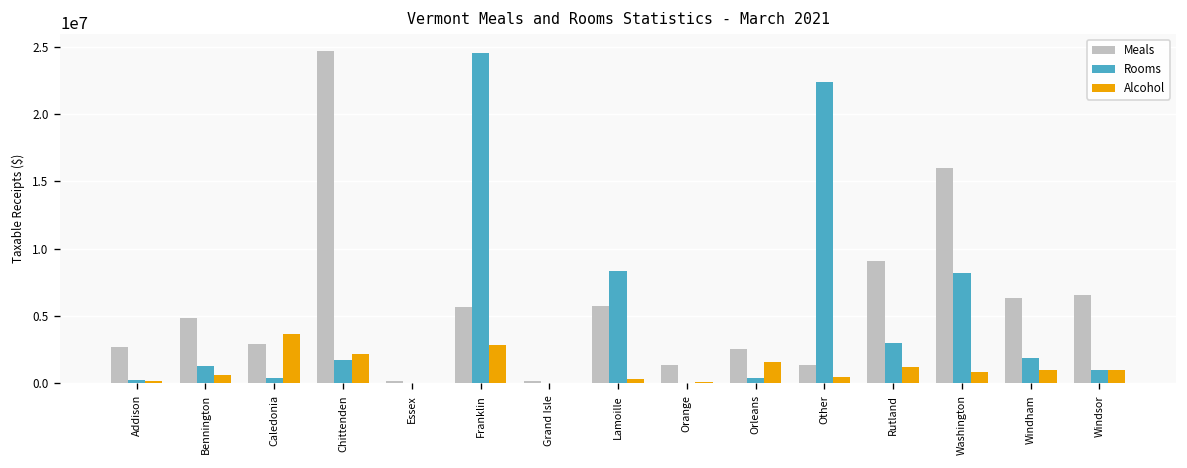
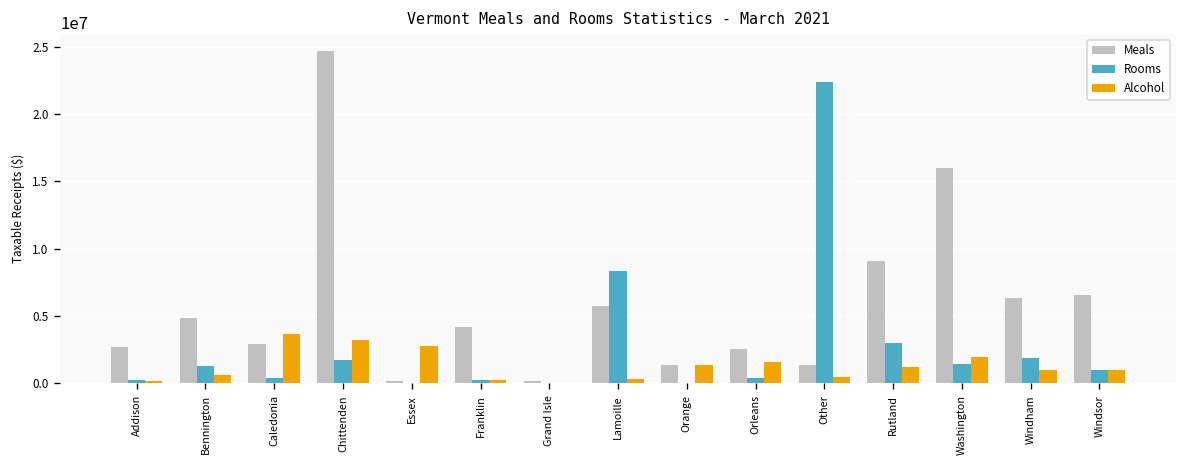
  {
    "Meals": {
      "Addison": 2700000,
      "Bennington": 4900000,
      "Caledonia": 2900000,
      "Chittenden": 24700000,
-     "Franklin": 5700000,
+     "Franklin": 4200000,
      "Lamoille": 5800000,
      "Orange": 1300000,
      "Orleans": 2500000,
      "Other": 1400000,
      "Rutland": 9100000,
      "Washington": 16000000,
      "Windham": 6300000,
      "Windsor": 6600000
    },
    "Rooms": {
      "Addison": 300000,
      "Bennington": 1300000,
      "Caledonia": 400000,
      "Chittenden": 1700000,
      "Essex": 0,
-     "Franklin": 24600000,
+     "Franklin": 300000,
      "Grand Isle": 0,
      "Lamoille": 8300000,
      "Orange": 0,
      "Orleans": 400000,
      "Other": 22400000,
      "Rutland": 3000000,
-     "Washington": 8200000,
+     "Washington": 1500000,
      "Windham": 1900000,
      "Windsor": 1000000
    },
    "Alcohol": {
      "Bennington": 700000,
      "Caledonia": 3700000,
-     "Chittenden": 2200000,
-     "Essex": 0,
-     "Franklin": 2800000,
+     "Chittenden": 3200000,
+     "Essex": 2800000,
+     "Franklin": 200000,
      "Grand Isle": 0,
      "Lamoille": 400000,
-     "Orange": 100000,
+     "Orange": 1400000,
      "Orleans": 1600000,
      "Other": 500000,
      "Rutland": 1200000,
-     "Washington": 900000,
+     "Washington": 1900000,
      "Windham": 1000000,
      "Windsor": 1000000
    }
  }
